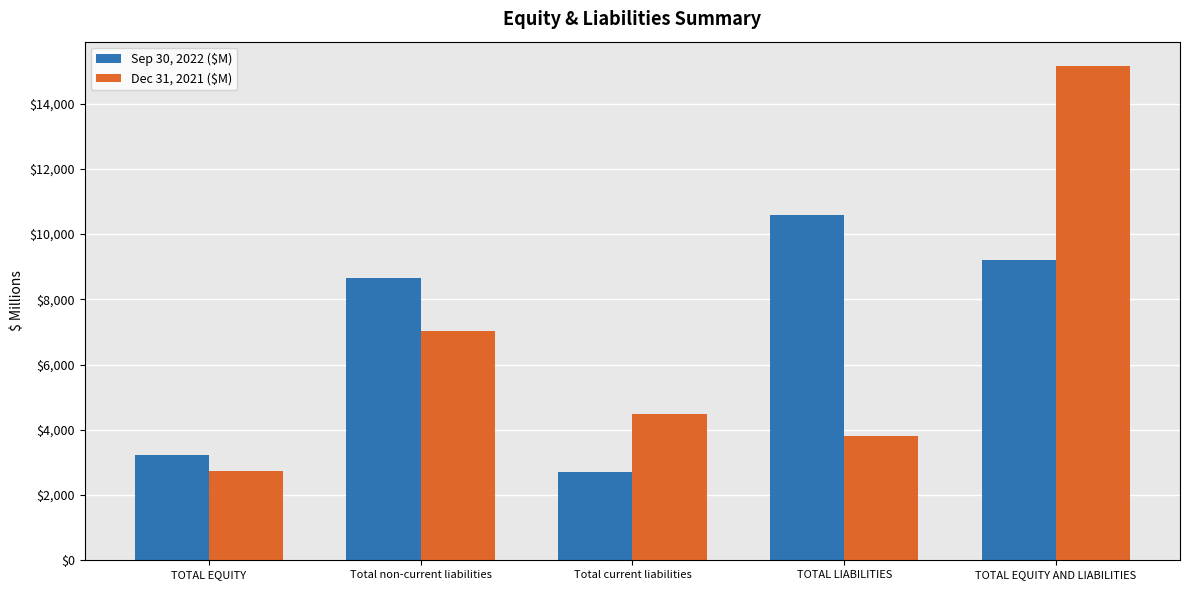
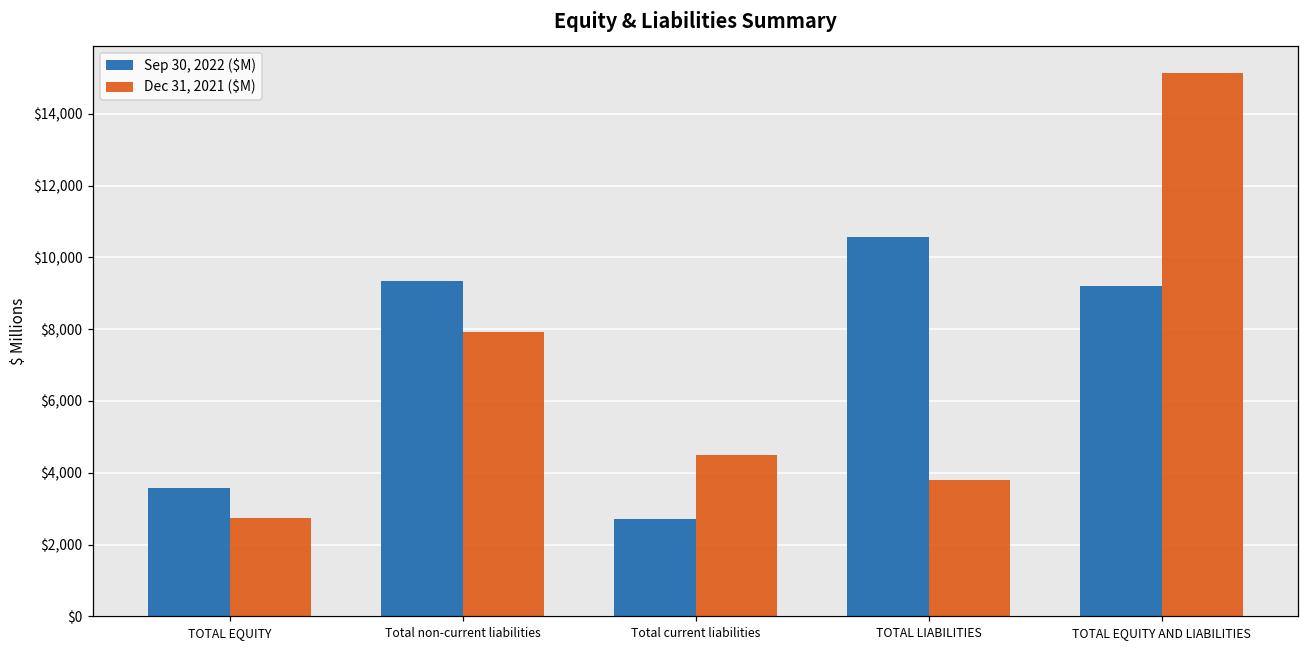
  {
    "Sep 30, 2022 ($M)": {
-     "TOTAL EQUITY": "$3,200",
-     "Total non-current liabilities": "$8,700",
+     "TOTAL EQUITY": "$3,600",
+     "Total non-current liabilities": "$9,400",
      "Total current liabilities": "$2,700",
      "TOTAL LIABILITIES": "$10,600",
      "TOTAL EQUITY AND LIABILITIES": "$9,200"
    },
    "Dec 31, 2021 ($M)": {
      "TOTAL EQUITY": "$2,700",
-     "Total non-current liabilities": "$7,000",
+     "Total non-current liabilities": "$7,900",
      "Total current liabilities": "$4,500",
      "TOTAL LIABILITIES": "$3,800",
      "TOTAL EQUITY AND LIABILITIES": "$15,100"
    }
  }
